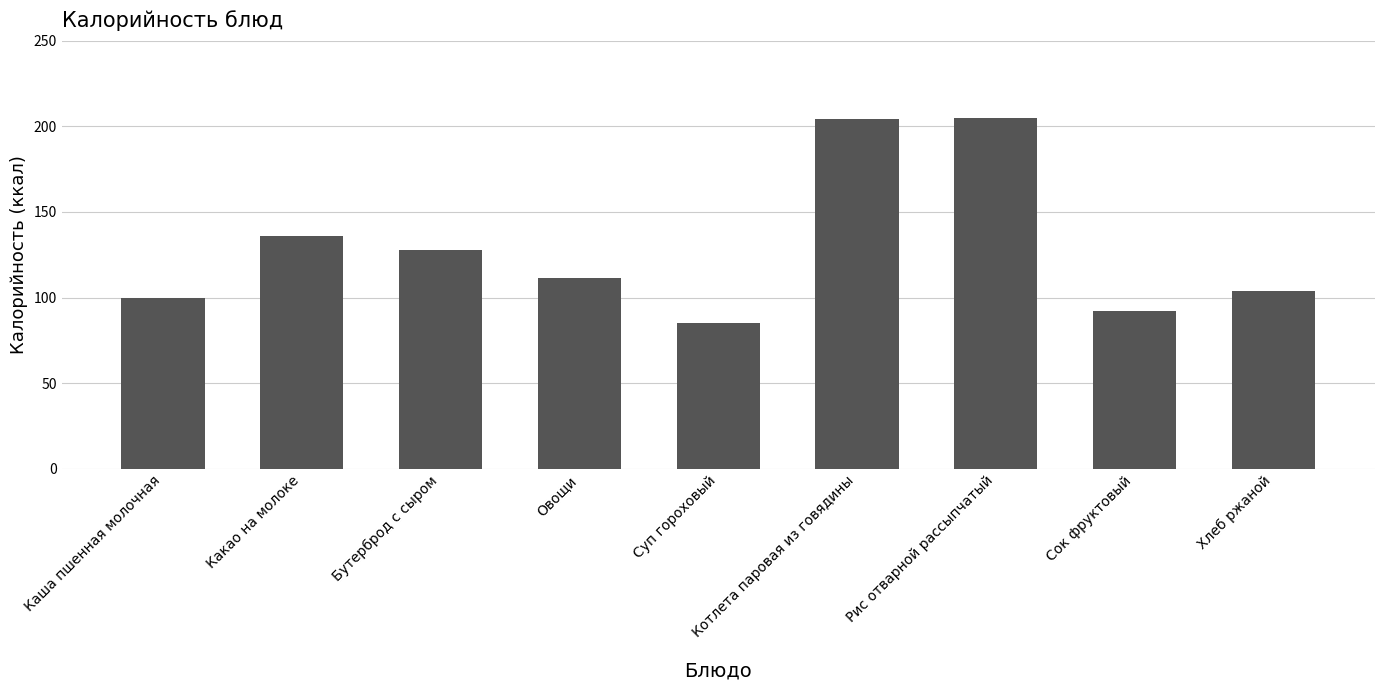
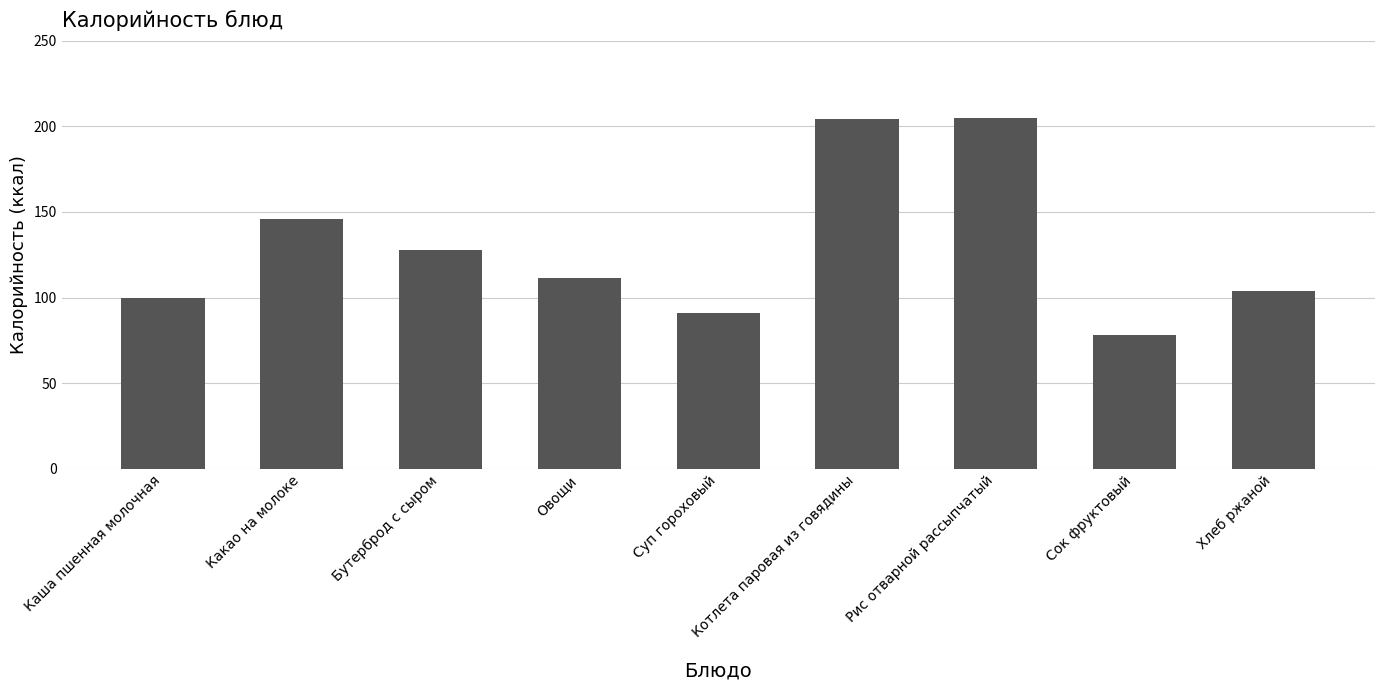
  {
    "Каша пшенная молочная": 100,
-   "Какао на молоке": 136,
+   "Какао на молоке": 146,
    "Бутерброд с сыром": 128,
    "Овощи": 111,
-   "Суп гороховый": 85,
+   "Суп гороховый": 91,
    "Котлета паровая из говядины": 204,
    "Рис отварной рассыпчатый": 205,
-   "Сок фруктовый": 92,
+   "Сок фруктовый": 78,
    "Хлеб ржаной": 104
  }
